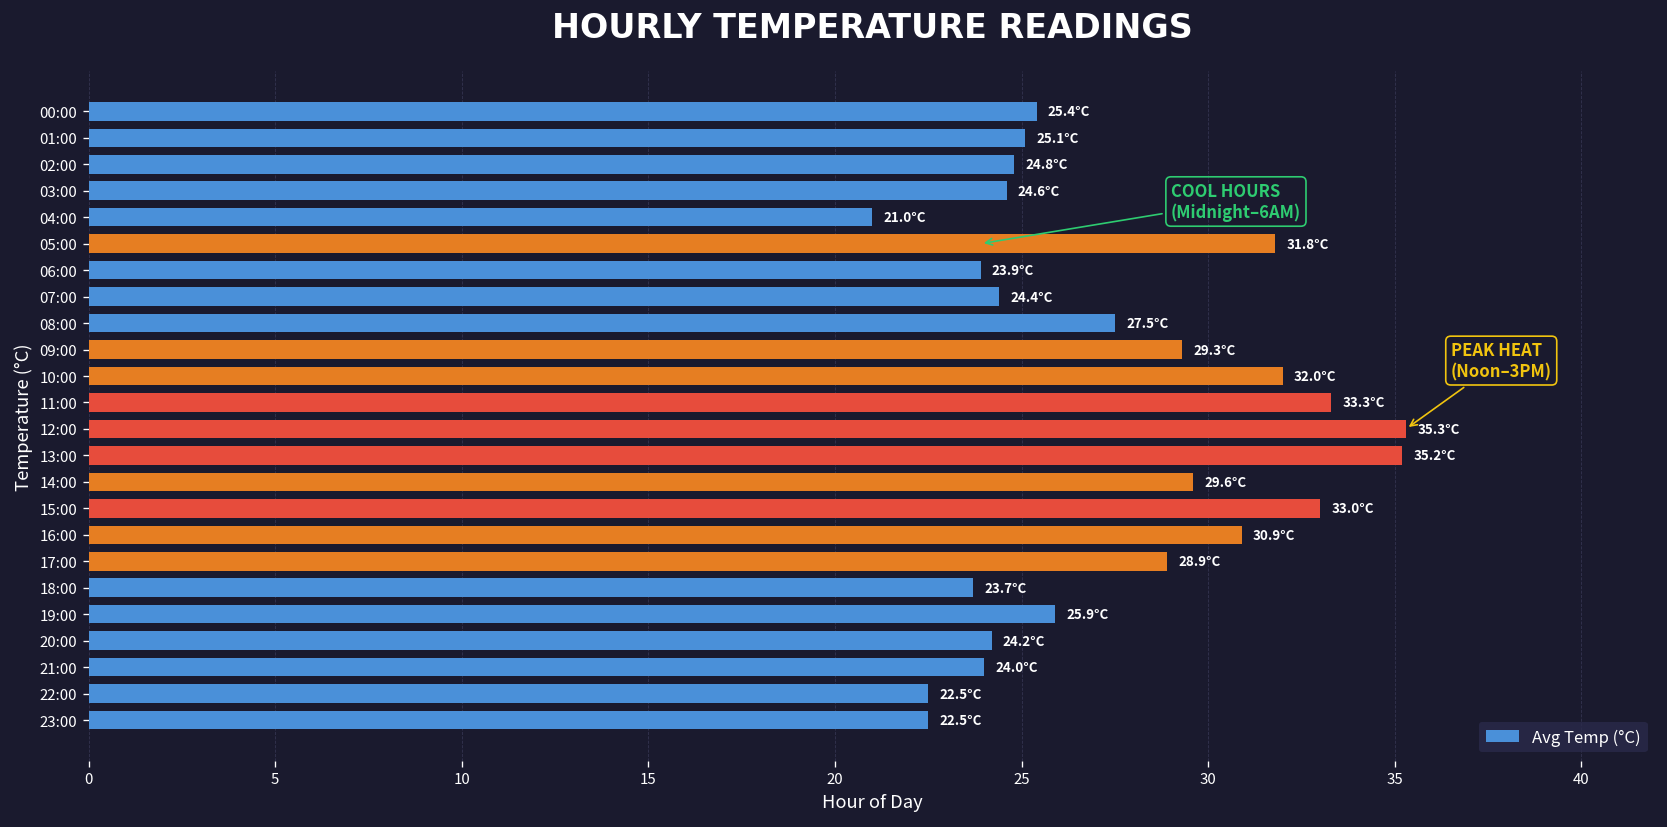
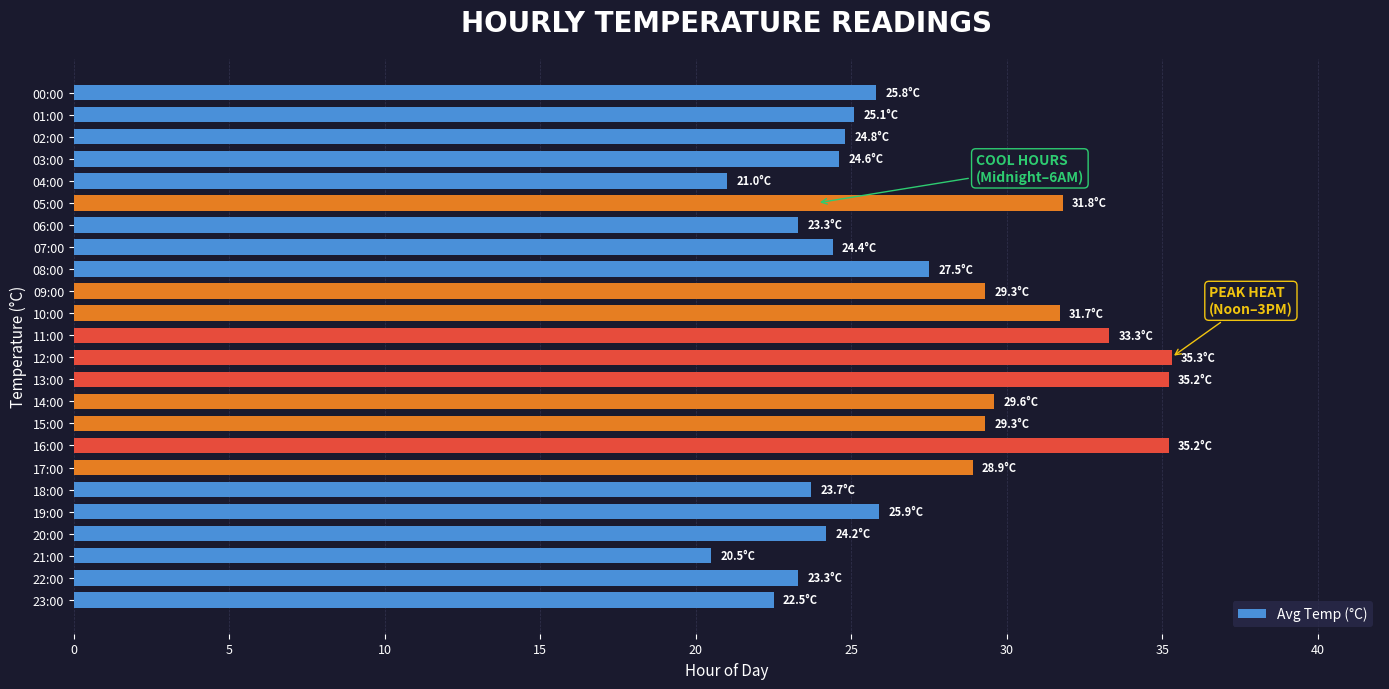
  {
-   "00:00": "25.4°C",
+   "00:00": "25.8°C",
    "01:00": "25.1°C",
    "02:00": "24.8°C",
    "04:00": "21.0°C",
-   "06:00": "23.9°C",
+   "06:00": "23.3°C",
    "07:00": "24.4°C",
    "08:00": "27.5°C",
    "09:00": "29.3°C",
-   "10:00": "32.0°C",
+   "10:00": "31.7°C",
    "11:00": "33.3°C",
    "13:00": "35.2°C",
    "14:00": "29.6°C",
-   "15:00": "33.0°C",
-   "16:00": "30.9°C",
+   "15:00": "29.3°C",
+   "16:00": "35.2°C",
    "17:00": "28.9°C",
    "18:00": "23.7°C",
    "19:00": "25.9°C",
    "20:00": "24.2°C",
-   "21:00": "24.0°C",
-   "22:00": "22.5°C",
+   "21:00": "20.5°C",
+   "22:00": "23.3°C",
    "23:00": "22.5°C"
  }
